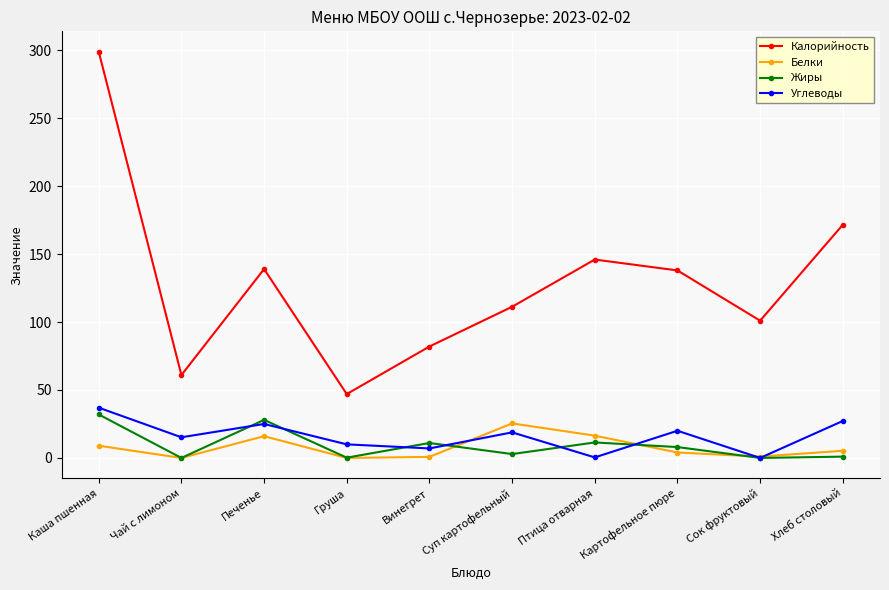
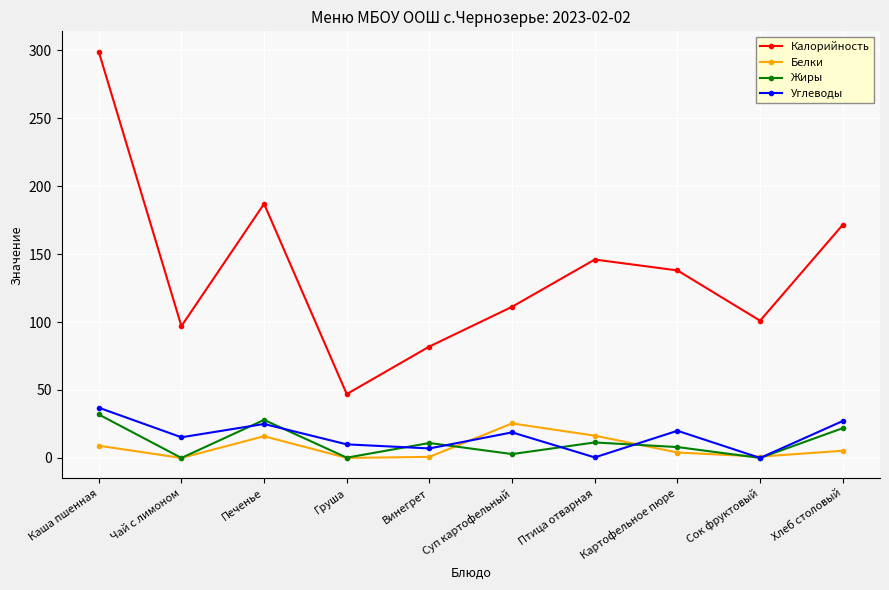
  {
    "Калорийность": {
      "Каша пшенная": 299,
-     "Чай с лимоном": 61,
-     "Печенье": 139,
+     "Чай с лимоном": 97,
+     "Печенье": 187,
      "Груша": 47,
      "Винегрет": 82,
      "Суп картофельный": 111,
      "Птица отварная": 146,
      "Картофельное пюре": 138,
      "Сок фруктовый": 101,
      "Хлеб столовый": 172
    },
    "Белки": {
      "Каша пшенная": 9,
      "Печенье": 16,
      "Винегрет": 1,
      "Суп картофельный": 25,
      "Птица отварная": 16,
      "Картофельное пюре": 4,
      "Хлеб столовый": 5
    },
    "Жиры": {
      "Каша пшенная": 32,
      "Печенье": 28,
      "Винегрет": 11,
      "Суп картофельный": 3,
      "Птица отварная": 11,
      "Картофельное пюре": 8,
-     "Хлеб столовый": 1
+     "Хлеб столовый": 22
    },
    "Углеводы": {
      "Каша пшенная": 37,
      "Чай с лимоном": 15,
      "Печенье": 25,
      "Груша": 10,
      "Винегрет": 7,
      "Суп картофельный": 19,
      "Птица отварная": 0,
      "Картофельное пюре": 20,
      "Хлеб столовый": 27
    }
  }
